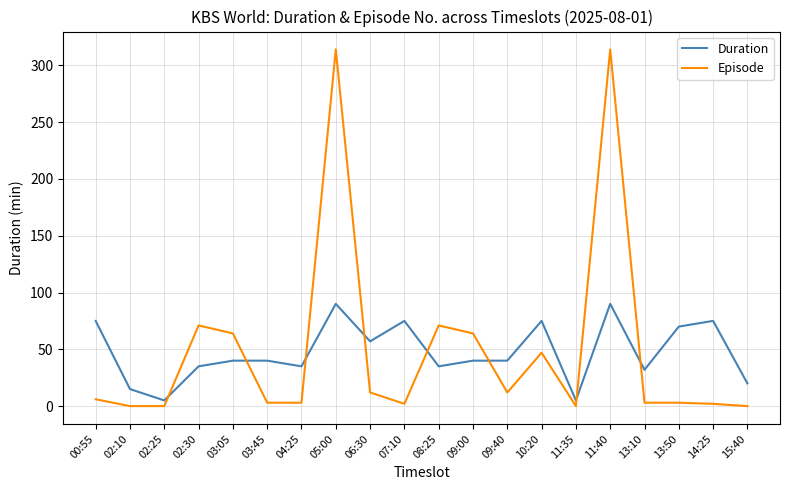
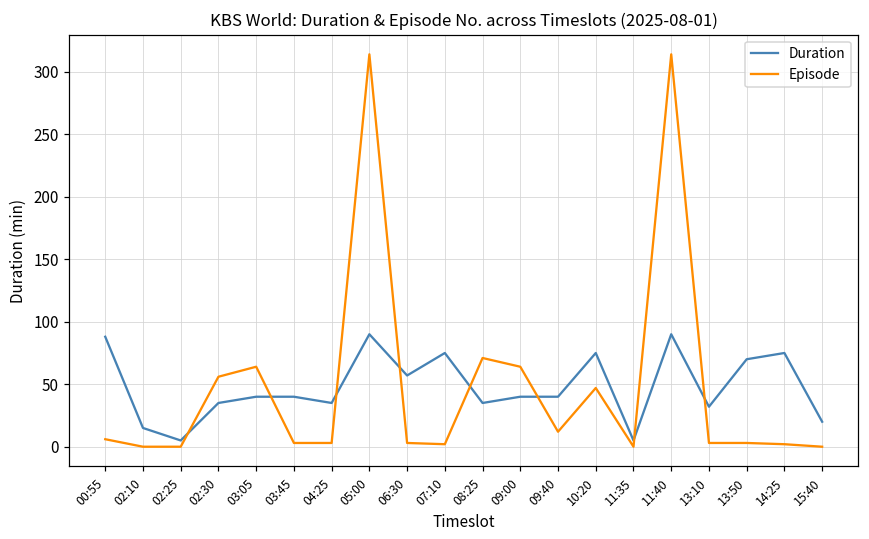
  {
    "Duration": {
-     "00:55": 75,
+     "00:55": 88,
      "02:10": 15,
      "02:25": 5,
      "02:30": 35,
      "03:05": 40,
      "03:45": 40,
      "04:25": 35,
      "05:00": 90,
      "06:30": 57,
      "07:10": 75,
      "08:25": 35,
      "09:00": 40,
      "09:40": 40,
      "10:20": 75,
      "11:35": 5,
      "11:40": 90,
      "13:10": 32,
      "13:50": 70,
      "14:25": 75,
      "15:40": 20
    },
    "Episode": {
      "00:55": 6,
      "02:10": 0,
      "02:25": 0,
-     "02:30": 71,
+     "02:30": 56,
      "03:05": 64,
      "03:45": 3,
      "04:25": 3,
      "05:00": 314,
-     "06:30": 12,
+     "06:30": 3,
      "07:10": 2,
      "08:25": 71,
      "09:00": 64,
      "09:40": 12,
      "10:20": 47,
      "11:35": 0,
      "11:40": 314,
      "13:10": 3,
      "13:50": 3,
      "14:25": 2,
      "15:40": 0
    }
  }
